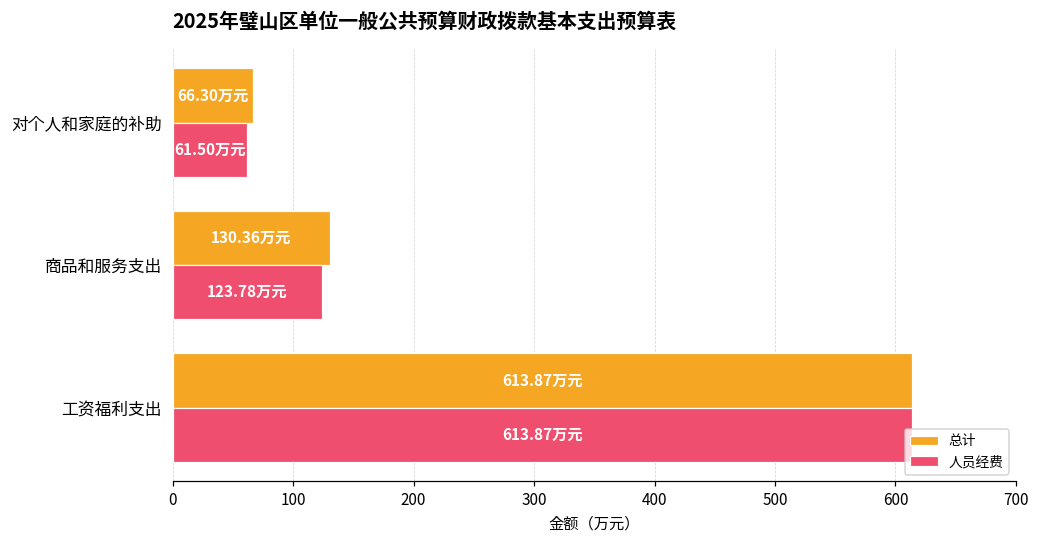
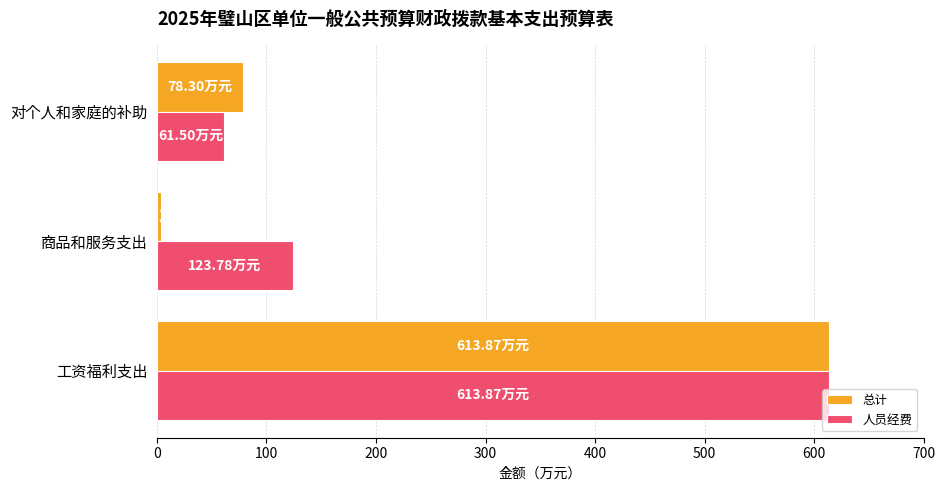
  {
    "总计": {
-     "对个人和家庭的补助": 66.30,
-     "商品和服务支出": 130,
+     "对个人和家庭的补助": 78.30,
+     "商品和服务支出": 4,
      "工资福利支出": 613.87
    },
    "人员经费": {
      "对个人和家庭的补助": 61.50,
      "商品和服务支出": 123.78
    }
  }
